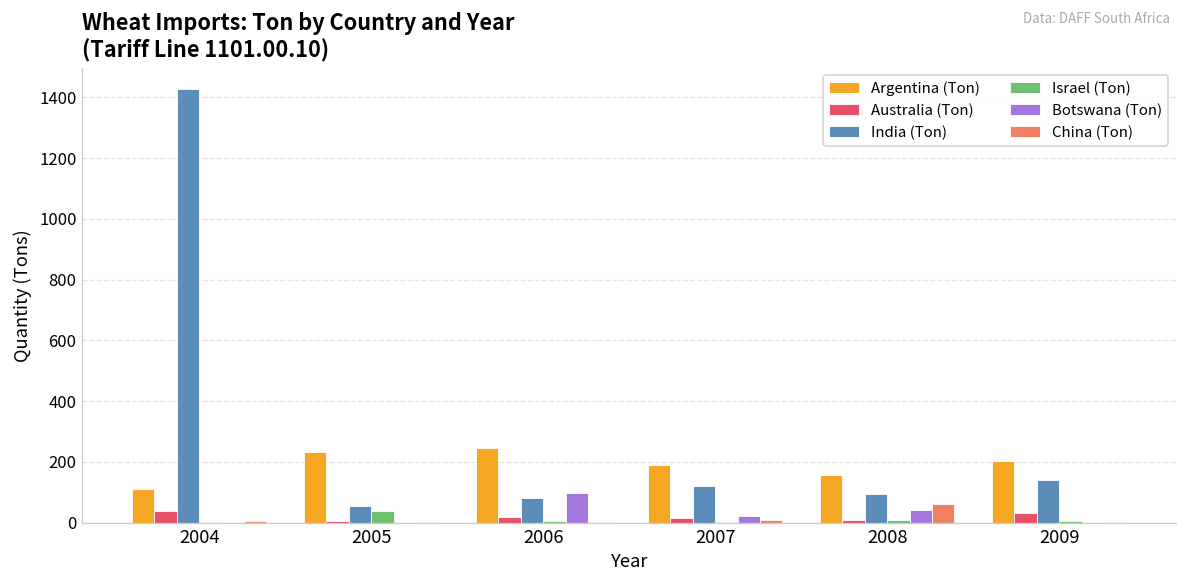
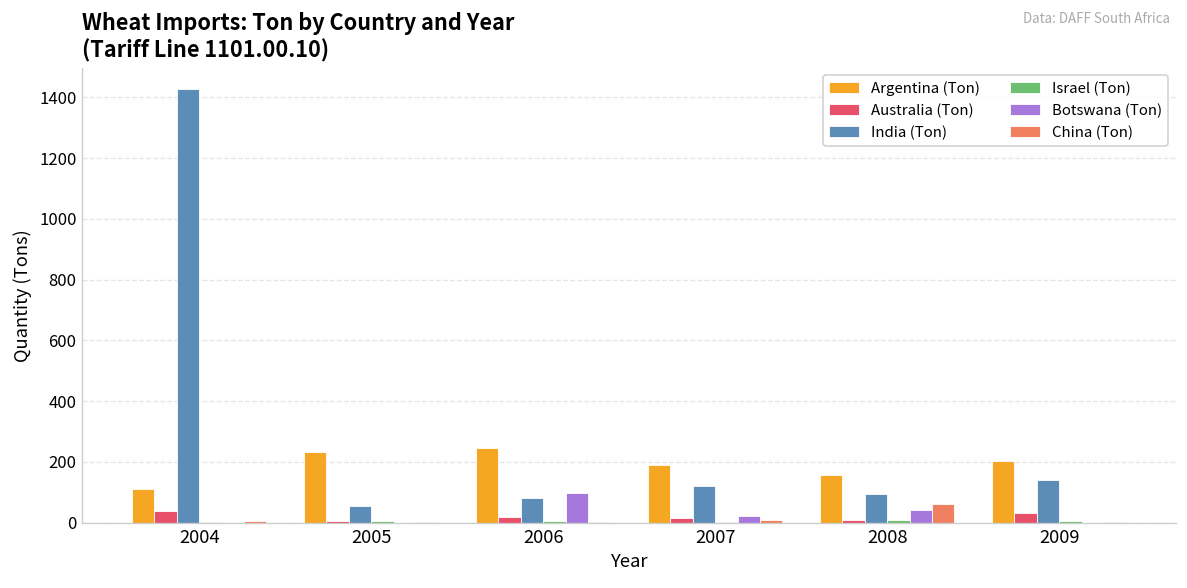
  {
    "Argentina (Ton)": {
      "2004": 110,
      "2005": 230,
      "2006": 250,
      "2007": 190,
      "2008": 160,
      "2009": 200
    },
    "India (Ton)": {
      "2004": 1430,
      "2005": 60,
      "2006": 80,
      "2007": 120,
      "2008": 100,
      "2009": 140
    },
    "Israel (Ton)": {
-     "2005": 40
+     "2005": 0
    },
    "Botswana (Ton)": {
      "2004": 0,
      "2005": 0,
      "2006": 100,
      "2007": 20,
      "2008": 40,
      "2009": 0
    }
  }
